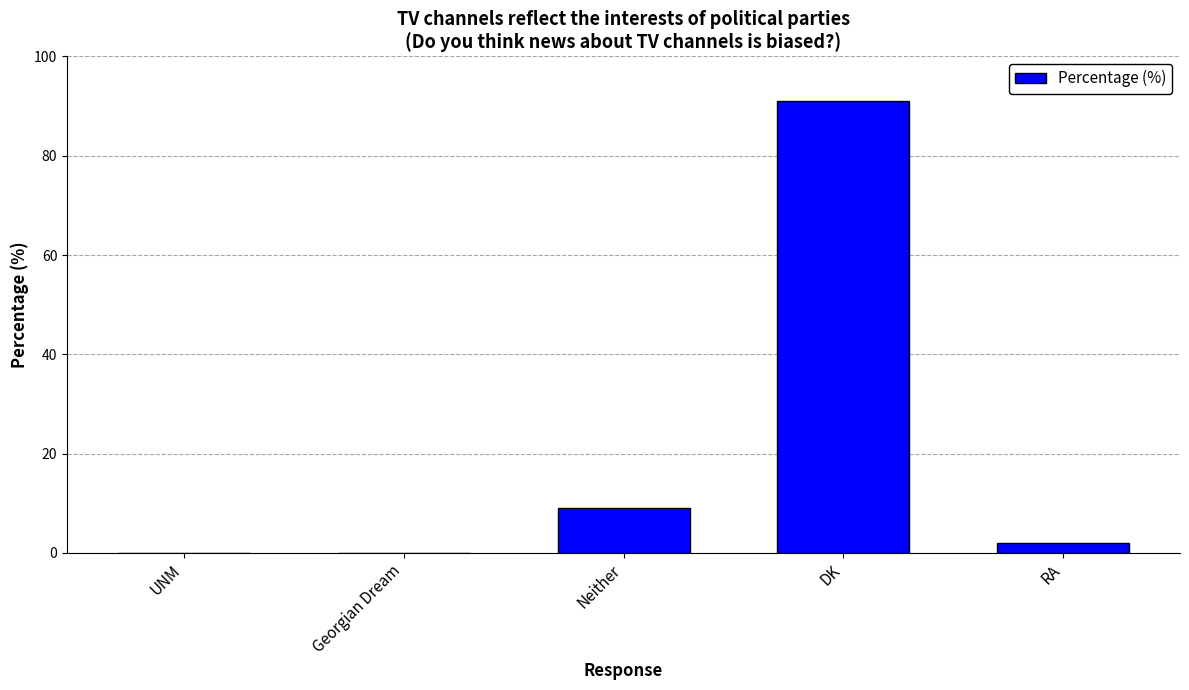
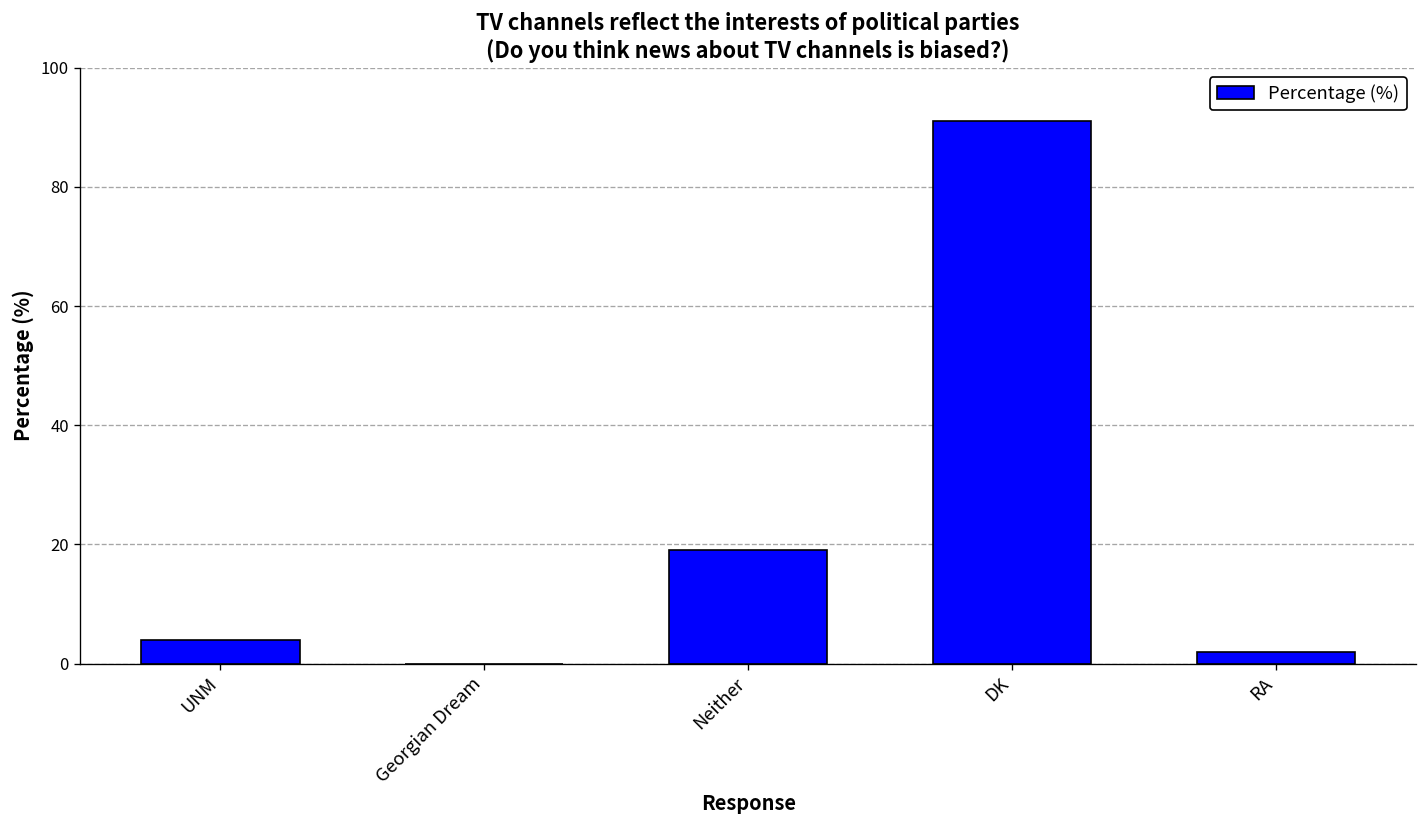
  {
-   "UNM": 0,
+   "UNM": 4,
    "Georgian Dream": 0,
-   "Neither": 9,
+   "Neither": 19,
    "DK": 91,
    "RA": 2
  }
